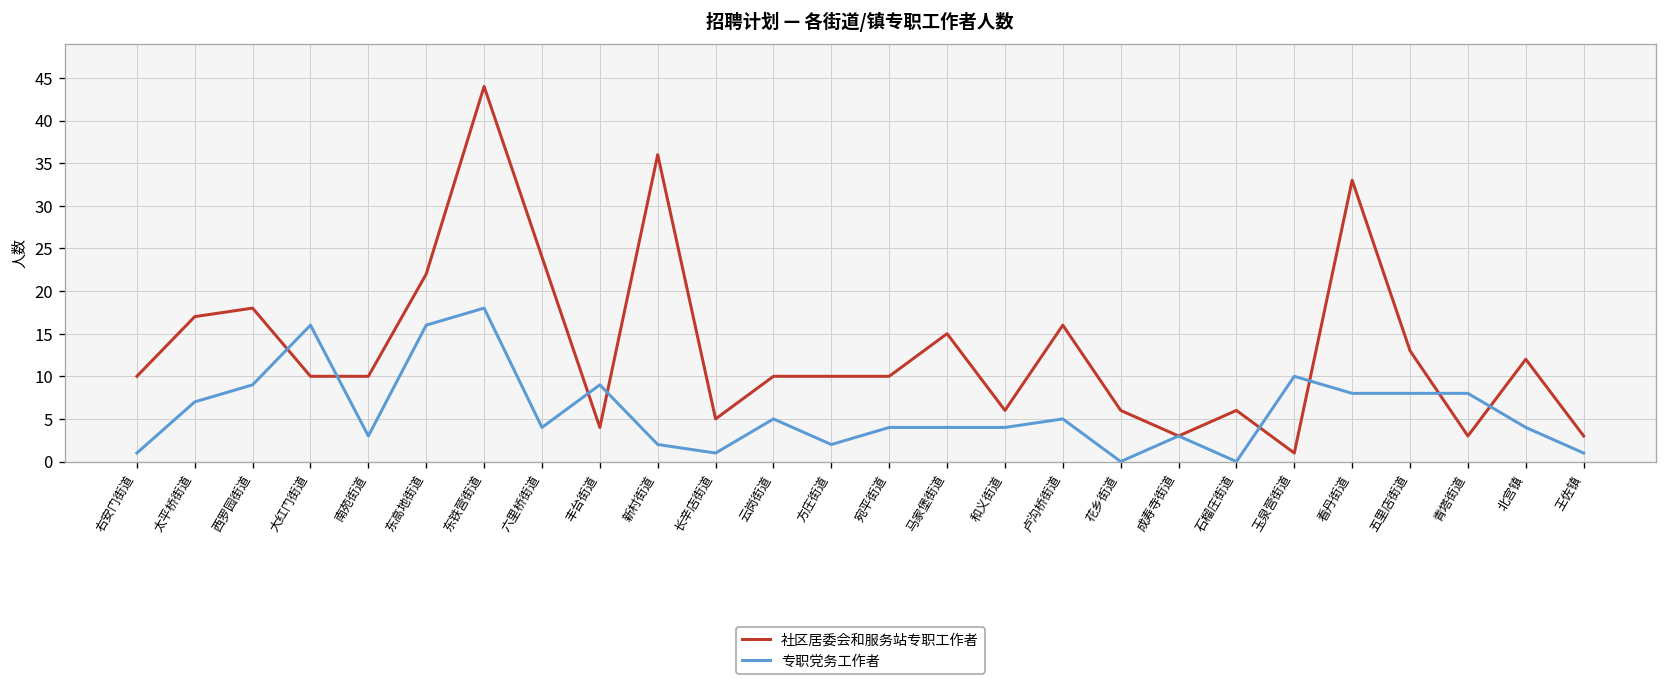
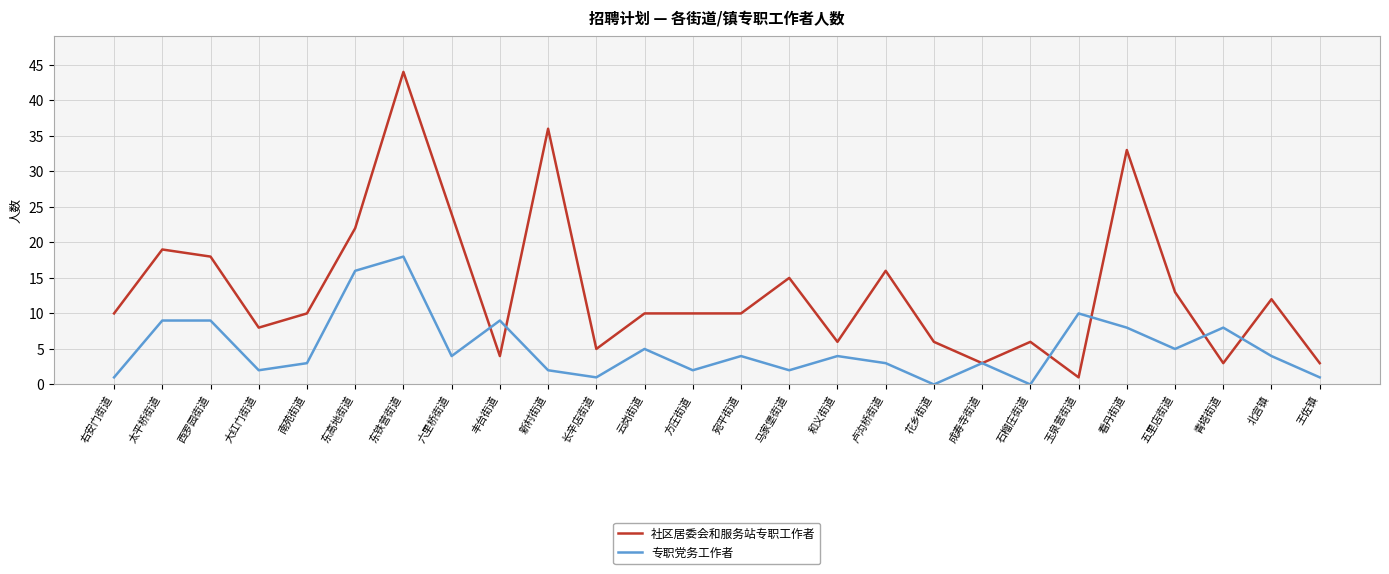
  {
    "社区居委会和服务站专职工作者": {
      "右安门街道": 10,
-     "太平桥街道": 17,
+     "太平桥街道": 19,
      "西罗园街道": 18,
-     "大红门街道": 10,
+     "大红门街道": 8,
      "南苑街道": 10,
      "东高地街道": 22,
      "东铁营街道": 44,
      "六里桥街道": 24,
      "丰台街道": 4,
      "新村街道": 36,
      "长辛店街道": 5,
      "云岗街道": 10,
      "方庄街道": 10,
      "宛平街道": 10,
      "马家堡街道": 15,
      "和义街道": 6,
      "卢沟桥街道": 16,
      "花乡街道": 6,
      "石榴庄街道": 6,
      "玉泉营街道": 1,
      "看丹街道": 33,
      "五里店街道": 13,
      "青塔街道": 3,
      "北宫镇": 12,
      "王佐镇": 3
    },
    "专职党务工作者": {
      "右安门街道": 1,
-     "太平桥街道": 7,
+     "太平桥街道": 9,
      "西罗园街道": 9,
-     "大红门街道": 16,
+     "大红门街道": 2,
      "南苑街道": 3,
      "东高地街道": 16,
      "东铁营街道": 18,
      "六里桥街道": 4,
      "丰台街道": 9,
      "新村街道": 2,
      "长辛店街道": 1,
      "云岗街道": 5,
      "方庄街道": 2,
      "宛平街道": 4,
-     "马家堡街道": 4,
+     "马家堡街道": 2,
      "和义街道": 4,
-     "卢沟桥街道": 5,
+     "卢沟桥街道": 3,
      "花乡街道": 0,
      "石榴庄街道": 0,
      "玉泉营街道": 10,
      "看丹街道": 8,
-     "五里店街道": 8,
+     "五里店街道": 5,
      "青塔街道": 8,
      "北宫镇": 4,
      "王佐镇": 1
    }
  }
